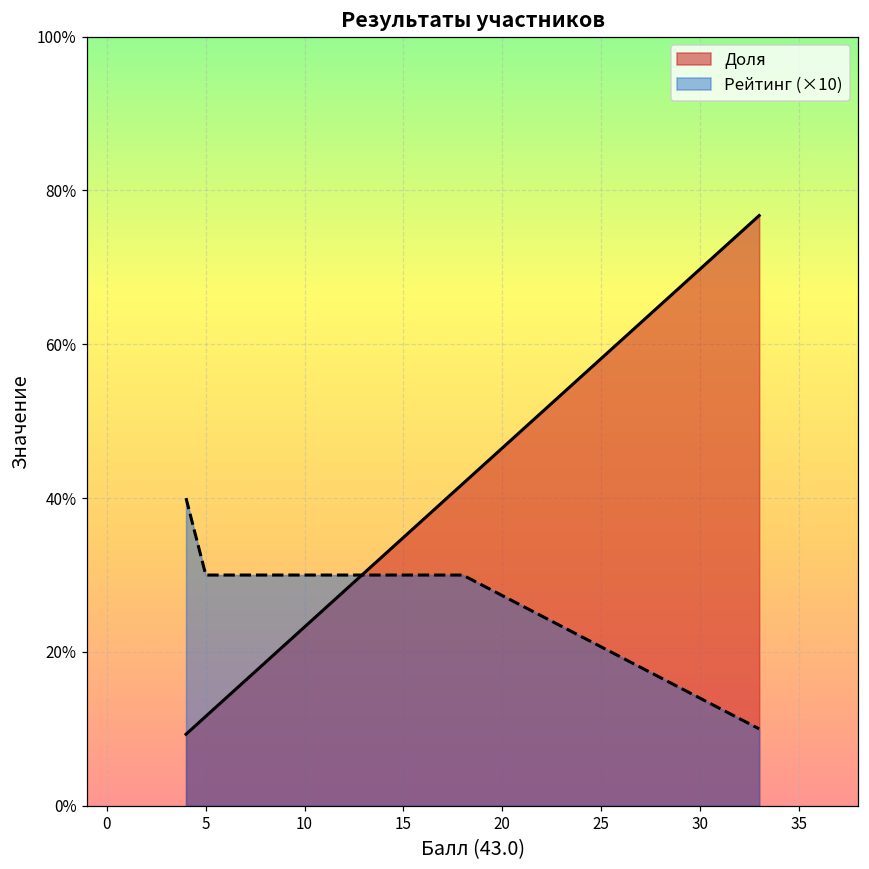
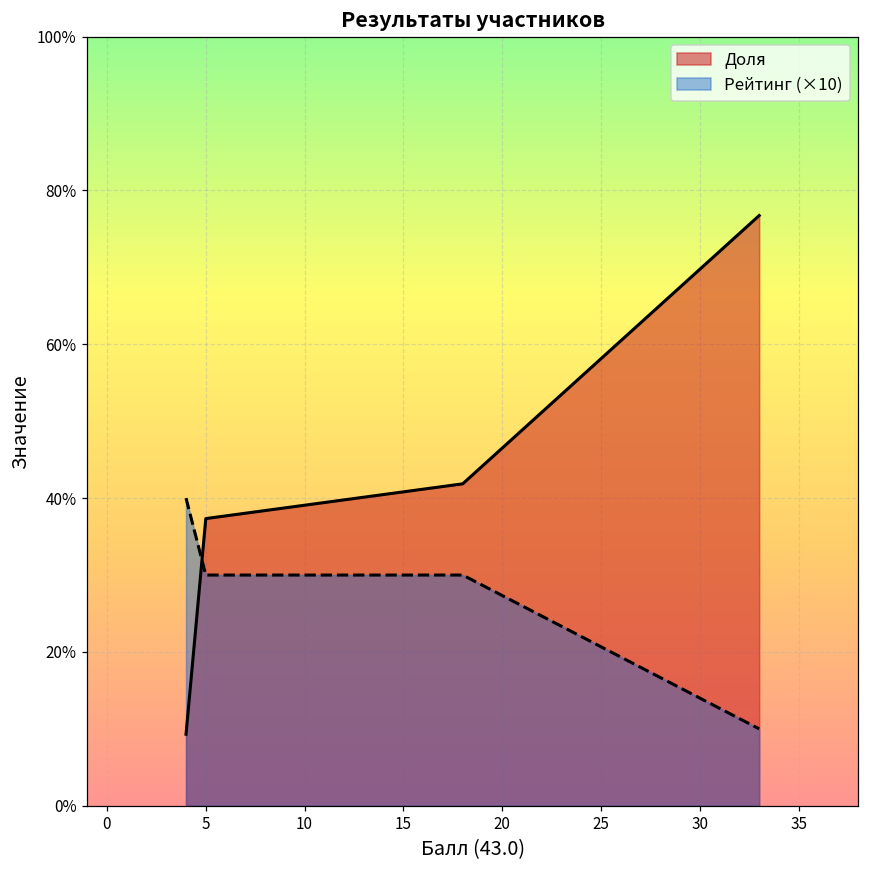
  {
    "Доля": {
-     "5": "12%"
+     "5": "37%"
    },
    "Рейтинг (×10)": {
      "5": "30%"
    }
  }
